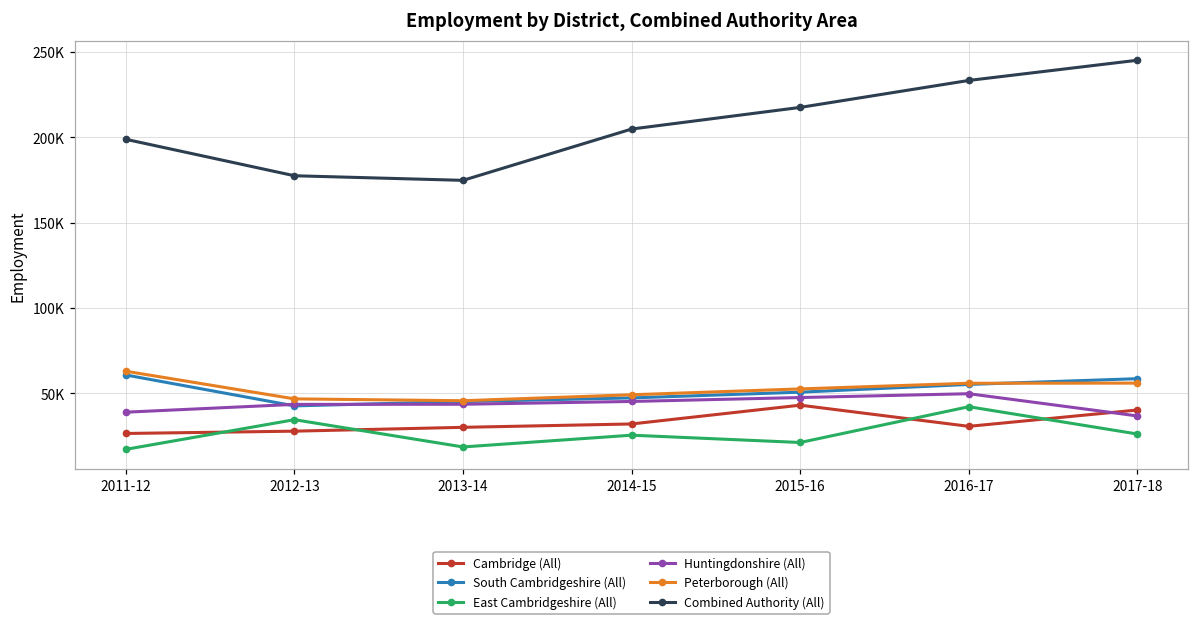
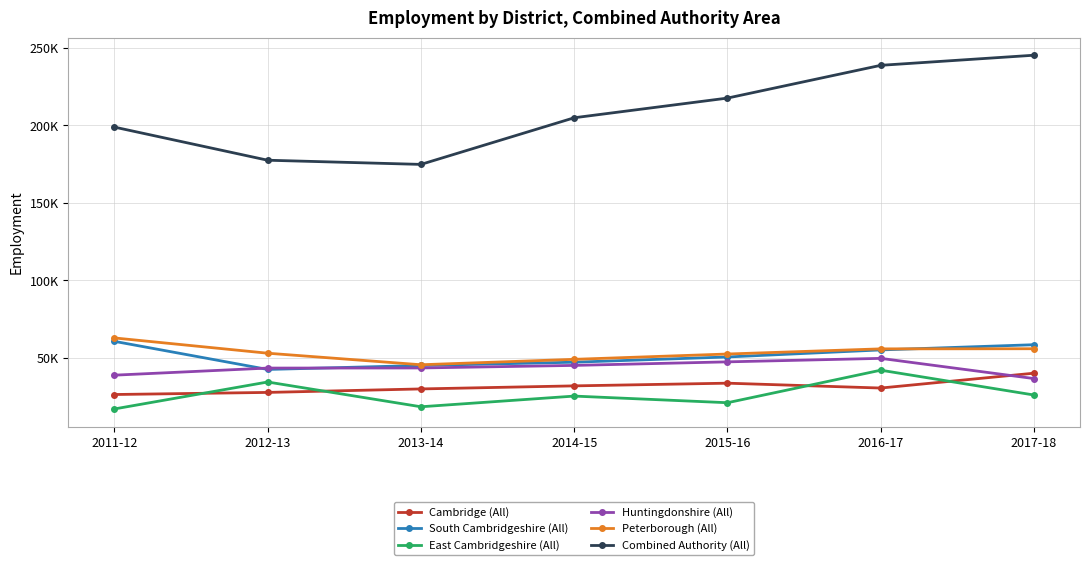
  {
    "Cambridge (All)": {
      "2011-12": 26000,
      "2012-13": 28000,
      "2013-14": 30000,
      "2014-15": 32000,
-     "2015-16": 43000,
+     "2015-16": 34000,
      "2016-17": 31000,
      "2017-18": 40000
    },
    "South Cambridgeshire (All)": {
      "2011-12": 61000,
      "2014-15": 47000,
      "2015-16": 51000,
      "2017-18": 59000
    },
    "East Cambridgeshire (All)": {
      "2011-12": 17000,
      "2012-13": 35000,
      "2013-14": 19000,
      "2014-15": 25000,
      "2015-16": 21000,
      "2016-17": 42000,
      "2017-18": 26000
    },
    "Huntingdonshire (All)": {
      "2011-12": 39000,
      "2014-15": 45000,
      "2015-16": 48000,
      "2016-17": 50000,
      "2017-18": 37000
    },
    "Peterborough (All)": {
      "2011-12": 63000,
-     "2012-13": 47000,
+     "2012-13": 53000,
      "2014-15": 49000,
      "2015-16": 53000,
      "2017-18": 56000
    },
    "Combined Authority (All)": {
      "2011-12": 199000,
      "2012-13": 177000,
      "2013-14": 175000,
      "2014-15": 205000,
      "2015-16": 218000,
-     "2016-17": 233000,
+     "2016-17": 239000,
      "2017-18": 245000
    }
  }
